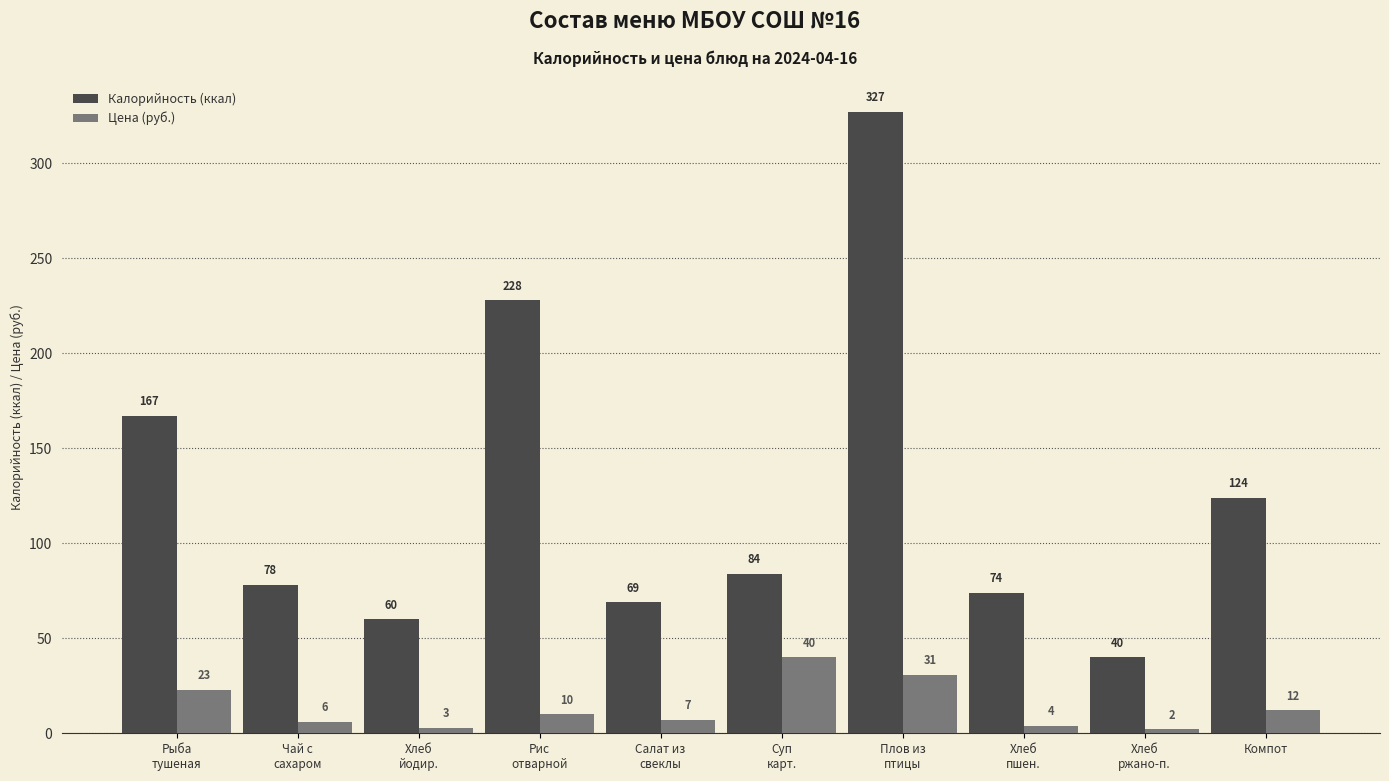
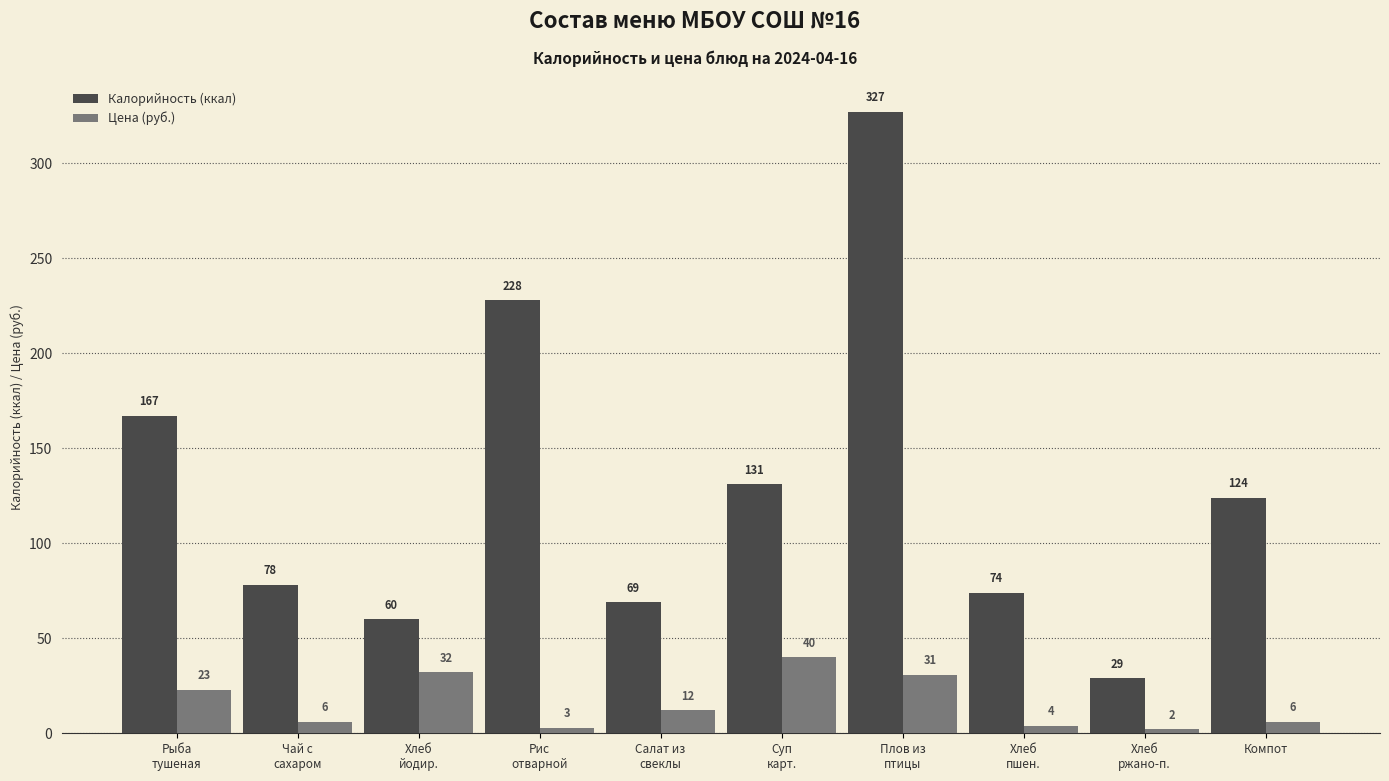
  {
    "Калорийность (ккал)": {
      "Рыба тушеная": 167,
      "Чай с сахаром": 78,
      "Хлеб йодир.": 60,
      "Рис отварной": 228,
      "Салат из свеклы": 69,
-     "Суп карт.": 84,
+     "Суп карт.": 131,
      "Плов из птицы": 327,
      "Хлеб пшен.": 74,
-     "Хлеб ржано-п.": 40,
+     "Хлеб ржано-п.": 29,
      "Компот": 124
    },
    "Цена (руб.)": {
      "Рыба тушеная": 23,
      "Чай с сахаром": 6,
-     "Хлеб йодир.": 3,
-     "Рис отварной": 10,
-     "Салат из свеклы": 7,
+     "Хлеб йодир.": 32,
+     "Рис отварной": 3,
+     "Салат из свеклы": 12,
      "Суп карт.": 40,
      "Плов из птицы": 31,
      "Хлеб пшен.": 4,
      "Хлеб ржано-п.": 2,
-     "Компот": 12
+     "Компот": 6
    }
  }
